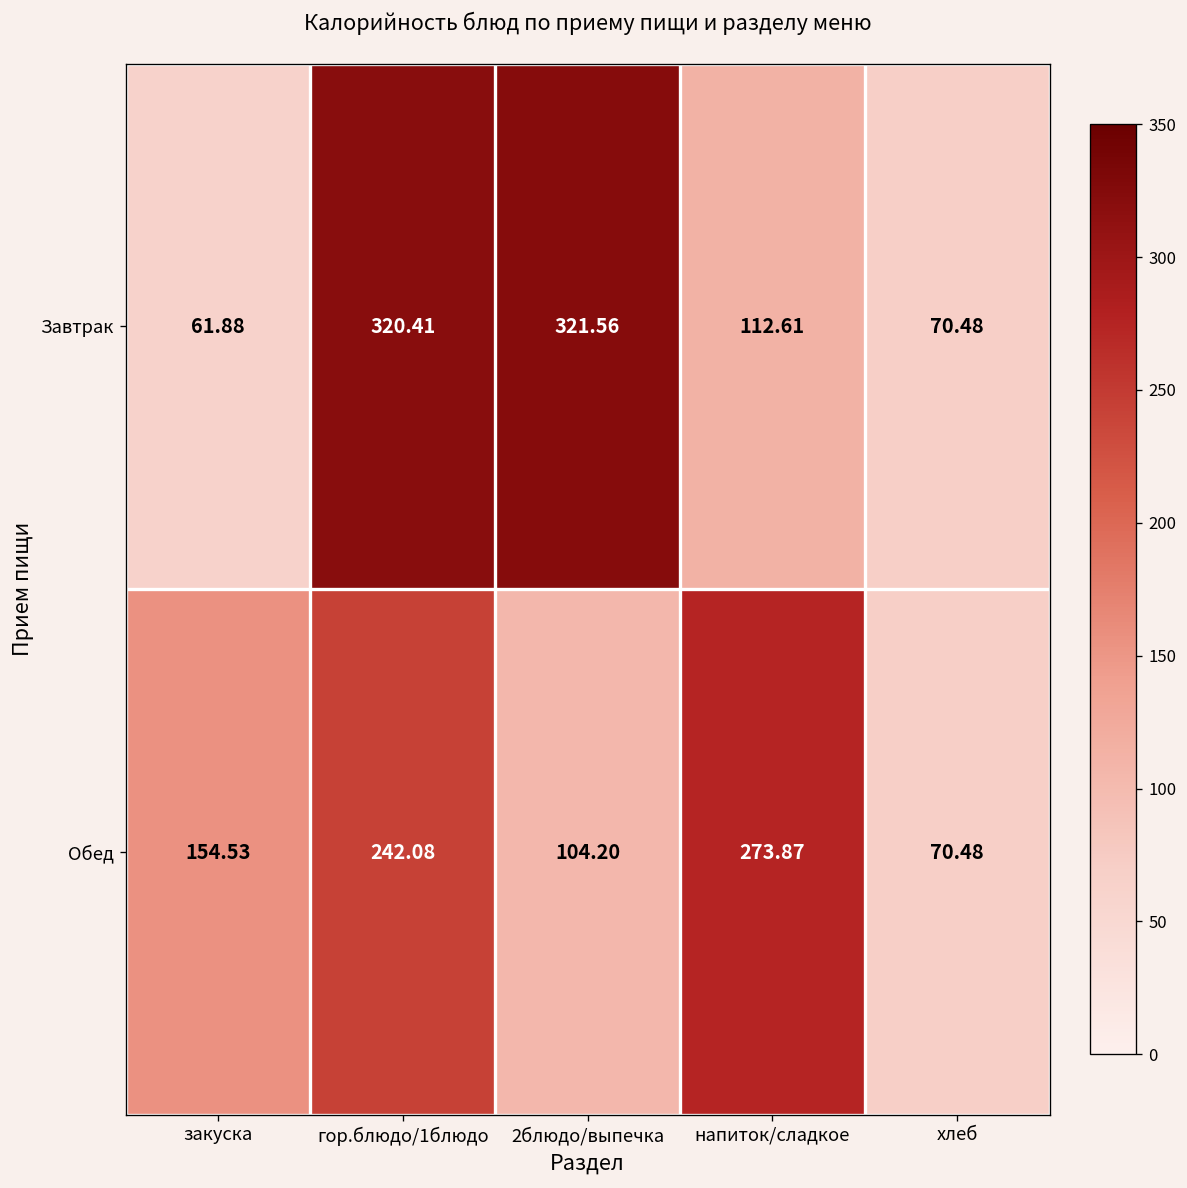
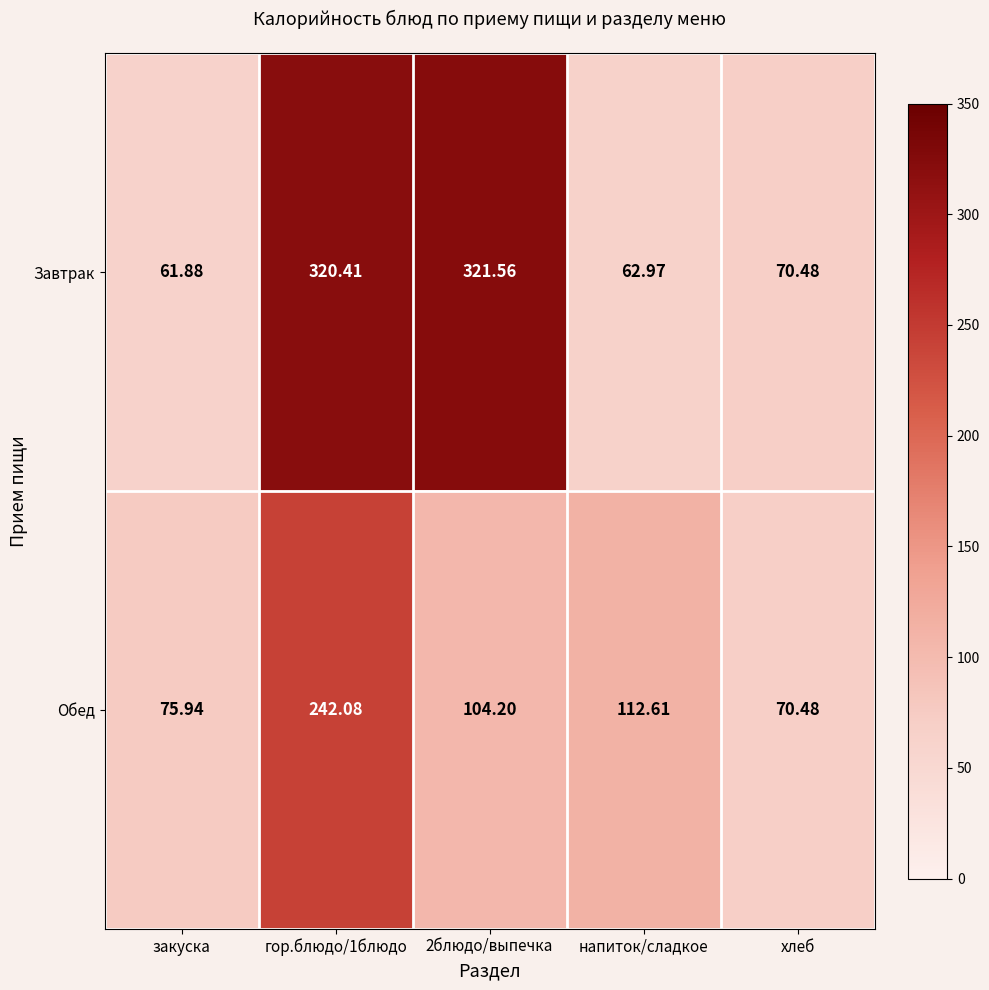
  {
    "Завтрак": {
      "закуска": 61.88,
      "гор.блюдо/1блюдо": 320.41,
      "2блюдо/выпечка": 321.56,
-     "напиток/сладкое": 112.61,
+     "напиток/сладкое": 62.97,
      "хлеб": 70.48
    },
    "Обед": {
-     "закуска": 154.53,
+     "закуска": 75.94,
      "гор.блюдо/1блюдо": 242.08,
      "2блюдо/выпечка": 104.20,
-     "напиток/сладкое": 273.87,
+     "напиток/сладкое": 112.61,
      "хлеб": 70.48
    }
  }
